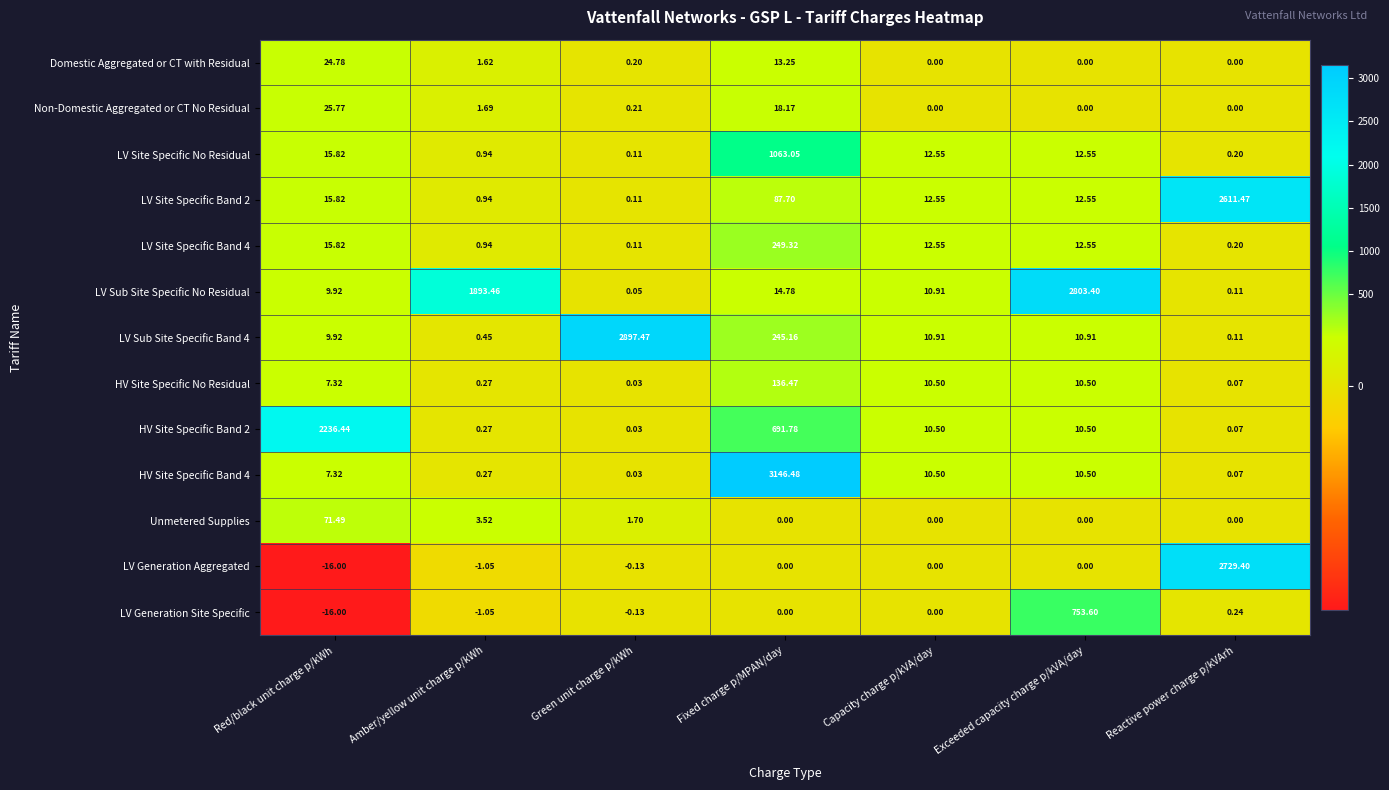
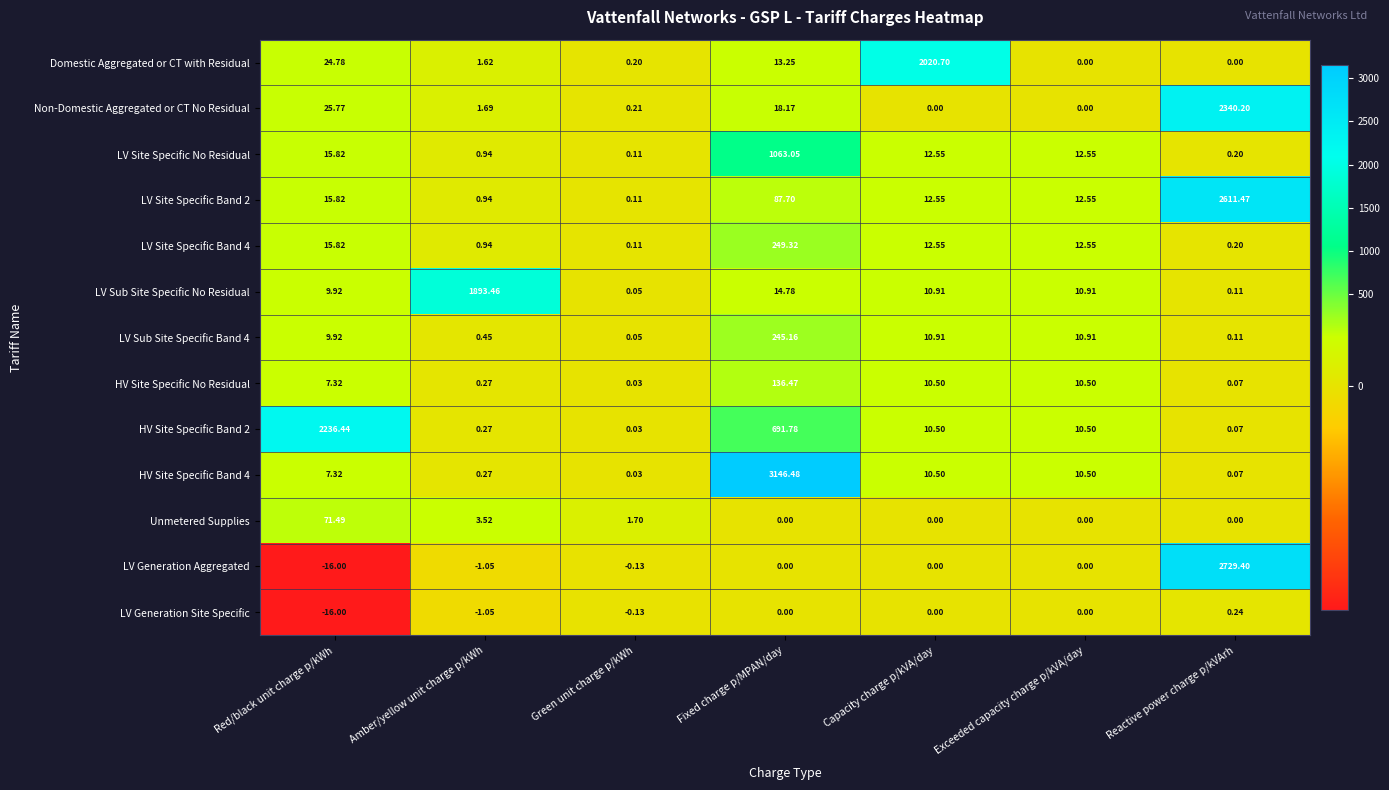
  {
    "Domestic Aggregated or CT with Residual": {
      "Red/black unit charge p/kWh": 24.78,
      "Amber/yellow unit charge p/kWh": 1.62,
      "Green unit charge p/kWh": 0.20,
      "Fixed charge p/MPAN/day": 13.25,
-     "Capacity charge p/kVA/day": 0.00,
+     "Capacity charge p/kVA/day": 2020.70,
      "Exceeded capacity charge p/kVA/day": 0.00,
      "Reactive power charge p/kVArh": 0.00
    },
    "Non-Domestic Aggregated or CT No Residual": {
      "Red/black unit charge p/kWh": 25.77,
      "Amber/yellow unit charge p/kWh": 1.69,
      "Green unit charge p/kWh": 0.21,
      "Fixed charge p/MPAN/day": 18.17,
      "Capacity charge p/kVA/day": 0.00,
      "Exceeded capacity charge p/kVA/day": 0.00,
-     "Reactive power charge p/kVArh": 0.00
+     "Reactive power charge p/kVArh": 2340.20
    },
    "LV Site Specific No Residual": {
      "Red/black unit charge p/kWh": 15.82,
      "Amber/yellow unit charge p/kWh": 0.94,
      "Green unit charge p/kWh": 0.11,
      "Fixed charge p/MPAN/day": 1063.05,
      "Capacity charge p/kVA/day": 12.55,
      "Exceeded capacity charge p/kVA/day": 12.55,
      "Reactive power charge p/kVArh": 0.20
    },
    "LV Site Specific Band 2": {
      "Red/black unit charge p/kWh": 15.82,
      "Amber/yellow unit charge p/kWh": 0.94,
      "Green unit charge p/kWh": 0.11,
      "Fixed charge p/MPAN/day": 87.70,
      "Capacity charge p/kVA/day": 12.55,
      "Exceeded capacity charge p/kVA/day": 12.55,
      "Reactive power charge p/kVArh": 2611.47
    },
    "LV Site Specific Band 4": {
      "Red/black unit charge p/kWh": 15.82,
      "Amber/yellow unit charge p/kWh": 0.94,
      "Green unit charge p/kWh": 0.11,
      "Fixed charge p/MPAN/day": 249.32,
      "Capacity charge p/kVA/day": 12.55,
      "Exceeded capacity charge p/kVA/day": 12.55,
      "Reactive power charge p/kVArh": 0.20
    },
    "LV Sub Site Specific No Residual": {
      "Red/black unit charge p/kWh": 9.92,
      "Amber/yellow unit charge p/kWh": 1893.46,
      "Green unit charge p/kWh": 0.05,
      "Fixed charge p/MPAN/day": 14.78,
      "Capacity charge p/kVA/day": 10.91,
-     "Exceeded capacity charge p/kVA/day": 2803.40,
+     "Exceeded capacity charge p/kVA/day": 10.91,
      "Reactive power charge p/kVArh": 0.11
    },
    "LV Sub Site Specific Band 4": {
      "Red/black unit charge p/kWh": 9.92,
      "Amber/yellow unit charge p/kWh": 0.45,
-     "Green unit charge p/kWh": 2897.47,
+     "Green unit charge p/kWh": 0.05,
      "Fixed charge p/MPAN/day": 245.16,
      "Capacity charge p/kVA/day": 10.91,
      "Exceeded capacity charge p/kVA/day": 10.91,
      "Reactive power charge p/kVArh": 0.11
    },
    "HV Site Specific No Residual": {
      "Red/black unit charge p/kWh": 7.32,
      "Amber/yellow unit charge p/kWh": 0.27,
      "Green unit charge p/kWh": 0.03,
      "Fixed charge p/MPAN/day": 136.47,
      "Capacity charge p/kVA/day": 10.50,
      "Exceeded capacity charge p/kVA/day": 10.50,
      "Reactive power charge p/kVArh": 0.07
    },
    "HV Site Specific Band 2": {
      "Red/black unit charge p/kWh": 2236.44,
      "Amber/yellow unit charge p/kWh": 0.27,
      "Green unit charge p/kWh": 0.03,
      "Fixed charge p/MPAN/day": 691.78,
      "Capacity charge p/kVA/day": 10.50,
      "Exceeded capacity charge p/kVA/day": 10.50,
      "Reactive power charge p/kVArh": 0.07
    },
    "HV Site Specific Band 4": {
      "Red/black unit charge p/kWh": 7.32,
      "Amber/yellow unit charge p/kWh": 0.27,
      "Green unit charge p/kWh": 0.03,
      "Fixed charge p/MPAN/day": 3146.48,
      "Capacity charge p/kVA/day": 10.50,
      "Exceeded capacity charge p/kVA/day": 10.50,
      "Reactive power charge p/kVArh": 0.07
    },
    "Unmetered Supplies": {
      "Red/black unit charge p/kWh": 71.49,
      "Amber/yellow unit charge p/kWh": 3.52,
      "Green unit charge p/kWh": 1.70,
      "Fixed charge p/MPAN/day": 0.00,
      "Capacity charge p/kVA/day": 0.00,
      "Exceeded capacity charge p/kVA/day": 0.00,
      "Reactive power charge p/kVArh": 0.00
    },
    "LV Generation Aggregated": {
      "Red/black unit charge p/kWh": -16.00,
      "Amber/yellow unit charge p/kWh": -1.05,
      "Green unit charge p/kWh": -0.13,
      "Fixed charge p/MPAN/day": 0.00,
      "Capacity charge p/kVA/day": 0.00,
      "Exceeded capacity charge p/kVA/day": 0.00,
      "Reactive power charge p/kVArh": 2729.40
    },
    "LV Generation Site Specific": {
      "Red/black unit charge p/kWh": -16.00,
      "Amber/yellow unit charge p/kWh": -1.05,
      "Green unit charge p/kWh": -0.13,
      "Fixed charge p/MPAN/day": 0.00,
      "Capacity charge p/kVA/day": 0.00,
-     "Exceeded capacity charge p/kVA/day": 753.60,
+     "Exceeded capacity charge p/kVA/day": 0.00,
      "Reactive power charge p/kVArh": 0.24
    }
  }
